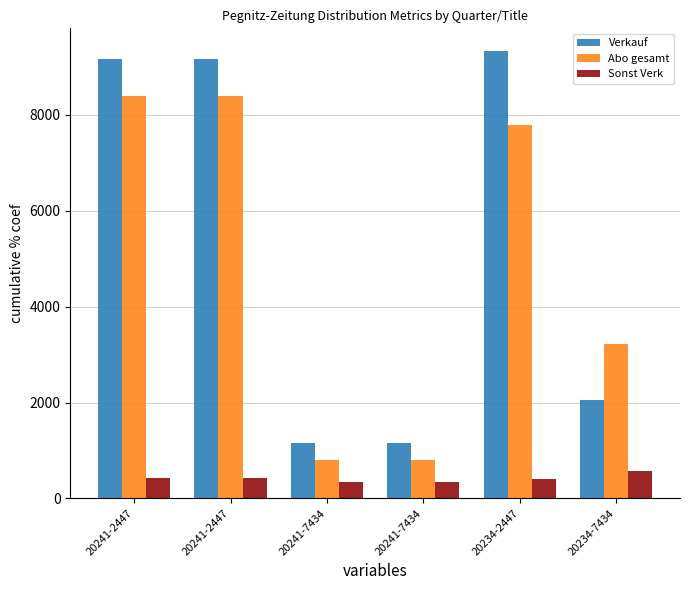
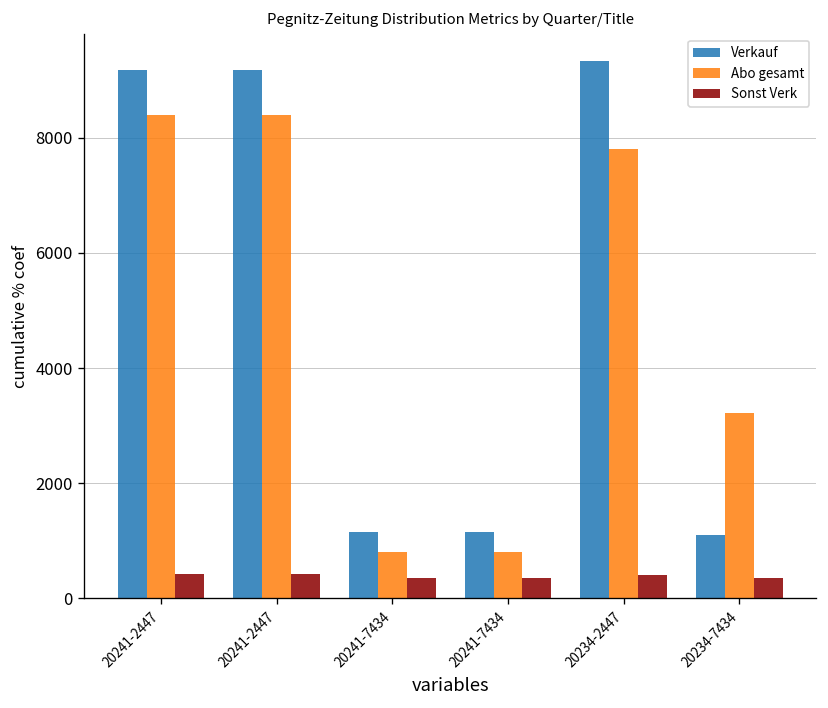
  {
    "Verkauf": {
      "20234-2447": 9300,
-     "20234-7434": 2100
+     "20234-7434": 1100
    },
    "Abo gesamt": {
      "20234-2447": 7800,
      "20234-7434": 3200
    },
    "Sonst Verk": {
      "20234-2447": 400,
-     "20234-7434": 600
+     "20234-7434": 300
    }
  }
